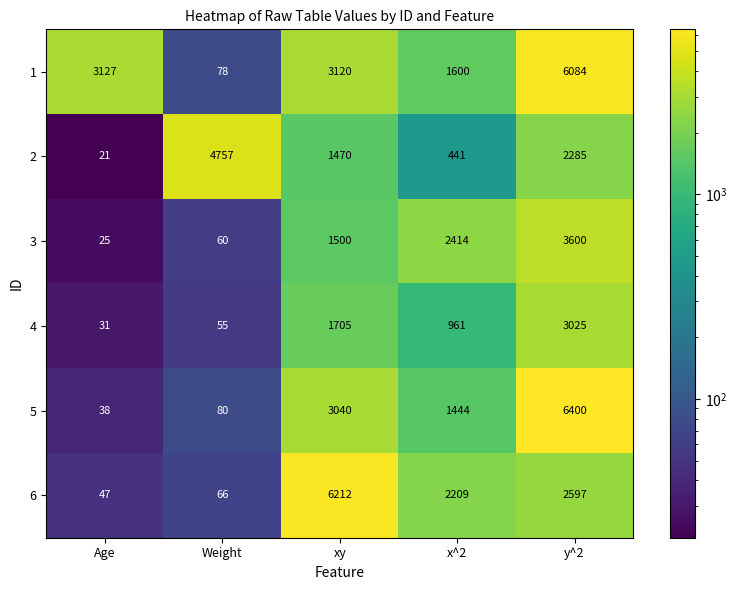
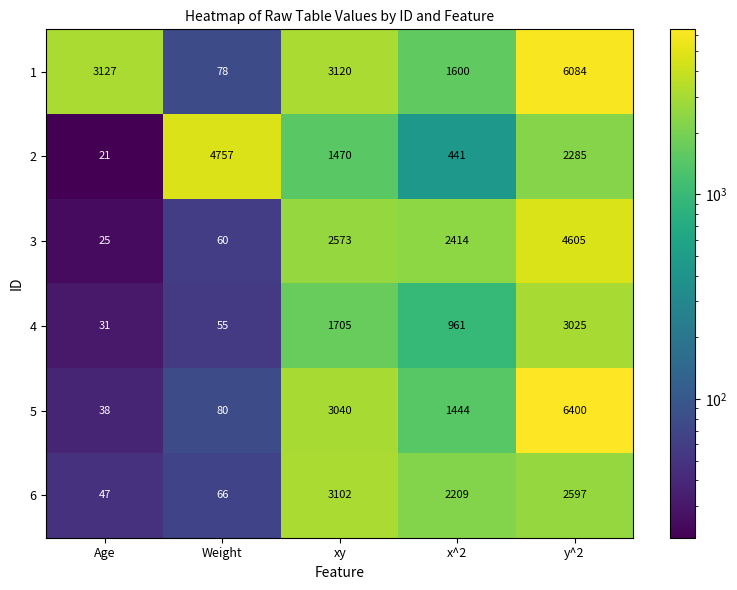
  {
    "1": {
      "Age": 3127,
      "Weight": 78,
      "xy": 3120,
      "x^2": 1600,
      "y^2": 6084
    },
    "2": {
      "Age": 21,
      "Weight": 4757,
      "xy": 1470,
      "x^2": 441,
      "y^2": 2285
    },
    "3": {
      "Age": 25,
      "Weight": 60,
-     "xy": 1500,
+     "xy": 2573,
      "x^2": 2414,
-     "y^2": 3600
+     "y^2": 4605
    },
    "4": {
      "Age": 31,
      "Weight": 55,
      "xy": 1705,
      "x^2": 961,
      "y^2": 3025
    },
    "5": {
      "Age": 38,
      "Weight": 80,
      "xy": 3040,
      "x^2": 1444,
      "y^2": 6400
    },
    "6": {
      "Age": 47,
      "Weight": 66,
-     "xy": 6212,
+     "xy": 3102,
      "x^2": 2209,
      "y^2": 2597
    }
  }
